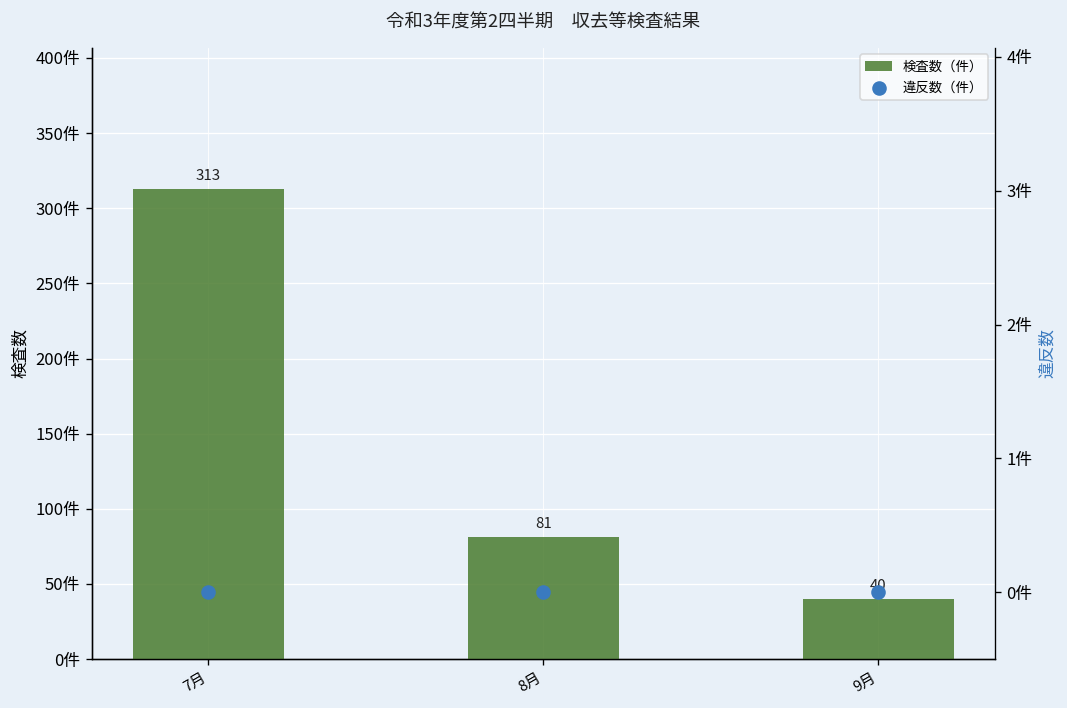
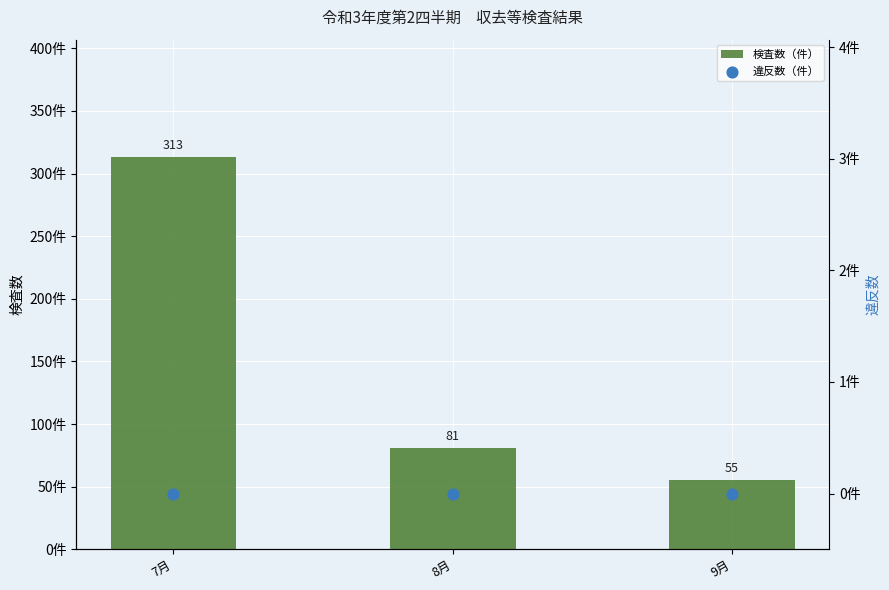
  {
    "検査数（件）": {
      "7月": 313,
      "8月": 81,
-     "9月": 40
+     "9月": 55
    }
  }
